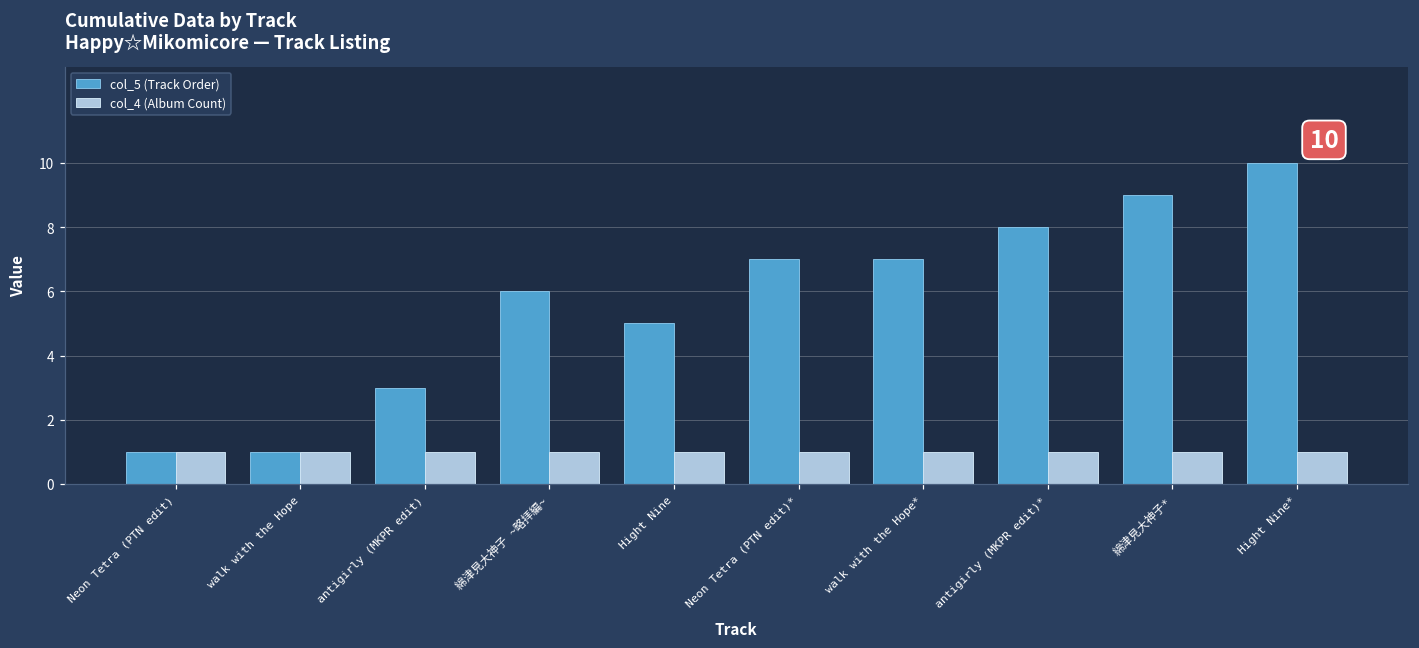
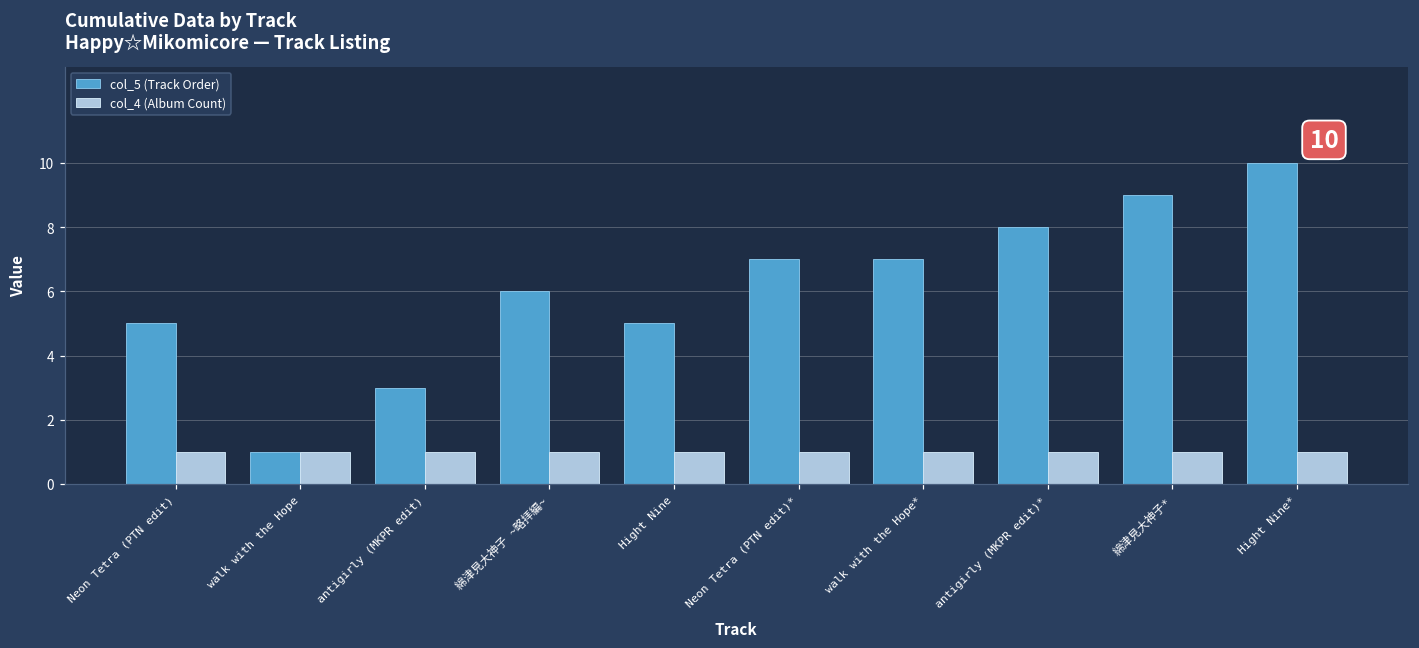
  {
    "col_5 (Track Order)": {
-     "Neon Tetra (PTN edit)": 1,
+     "Neon Tetra (PTN edit)": 5,
      "walk with the Hope": 1,
      "antigirly (MKPR edit)": 3,
      "綿津見大神子 ~略拝編~": 6,
      "Hight Nine": 5,
      "Neon Tetra (PTN edit)*": 7,
      "walk with the Hope*": 7,
      "antigirly (MKPR edit)*": 8,
      "綿津見大神子*": 9,
      "Hight Nine*": 10
    },
    "col_4 (Album Count)": {
      "Neon Tetra (PTN edit)": 1,
      "walk with the Hope": 1,
      "antigirly (MKPR edit)": 1,
      "綿津見大神子 ~略拝編~": 1,
      "Hight Nine": 1,
      "Neon Tetra (PTN edit)*": 1,
      "walk with the Hope*": 1,
      "antigirly (MKPR edit)*": 1,
      "綿津見大神子*": 1,
      "Hight Nine*": 1
    }
  }
